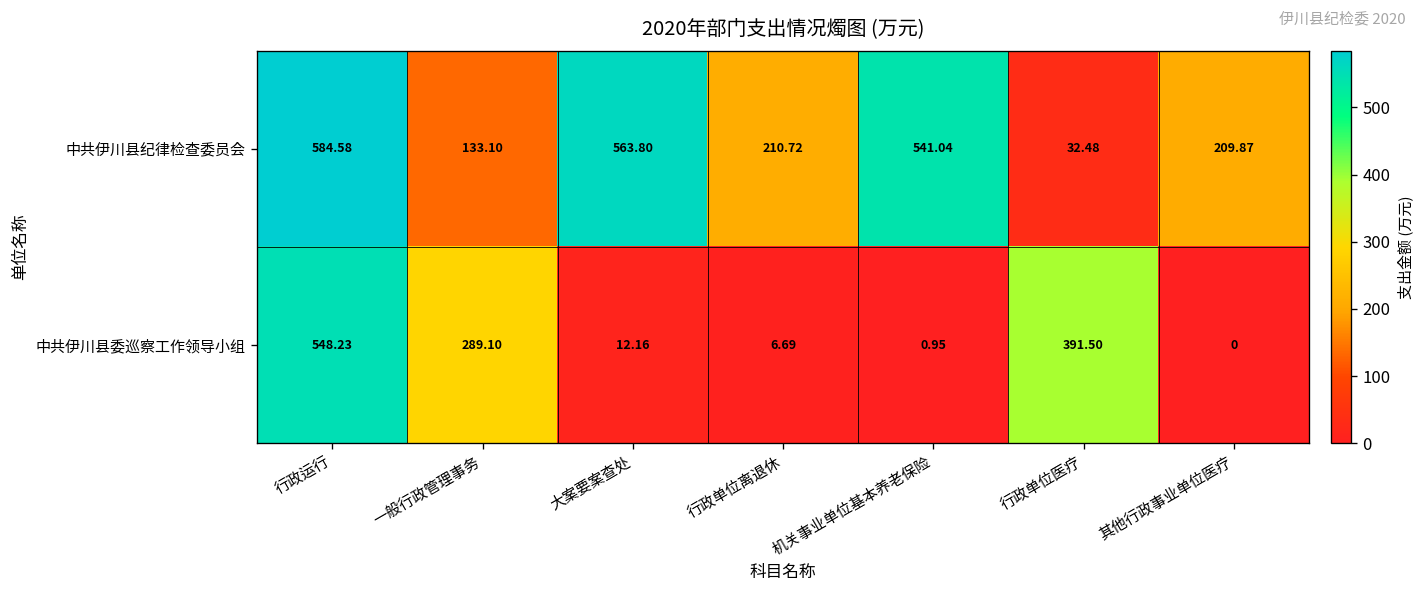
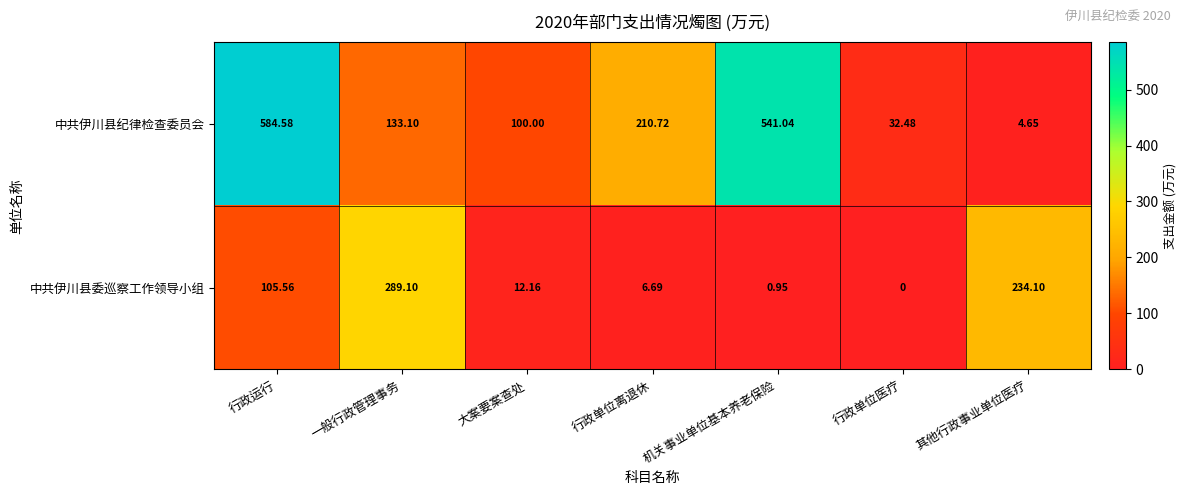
  {
    "中共伊川县纪律检查委员会": {
      "行政运行": 584.58,
      "一般行政管理事务": 133.10,
-     "大案要案查处": 563.80,
+     "大案要案查处": 100.00,
      "行政单位离退休": 210.72,
      "机关事业单位基本养老保险": 541.04,
      "行政单位医疗": 32.48,
-     "其他行政事业单位医疗": 209.87
+     "其他行政事业单位医疗": 4.65
    },
    "中共伊川县委巡察工作领导小组": {
-     "行政运行": 548.23,
+     "行政运行": 105.56,
      "一般行政管理事务": 289.10,
      "大案要案查处": 12.16,
      "行政单位离退休": 6.69,
      "机关事业单位基本养老保险": 0.95,
-     "行政单位医疗": 391.50,
-     "其他行政事业单位医疗": 0
+     "行政单位医疗": 0,
+     "其他行政事业单位医疗": 234.10
    }
  }
